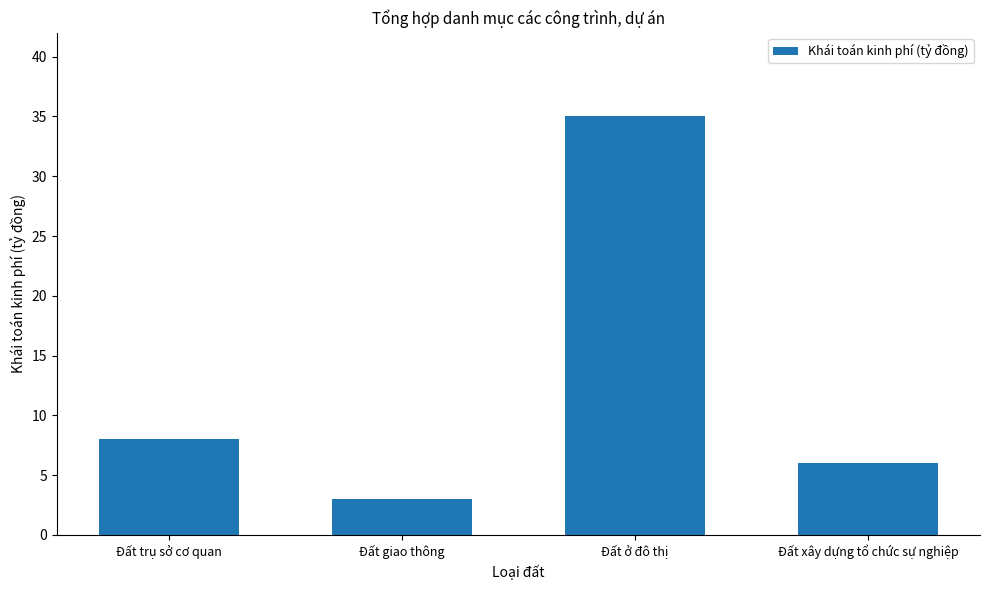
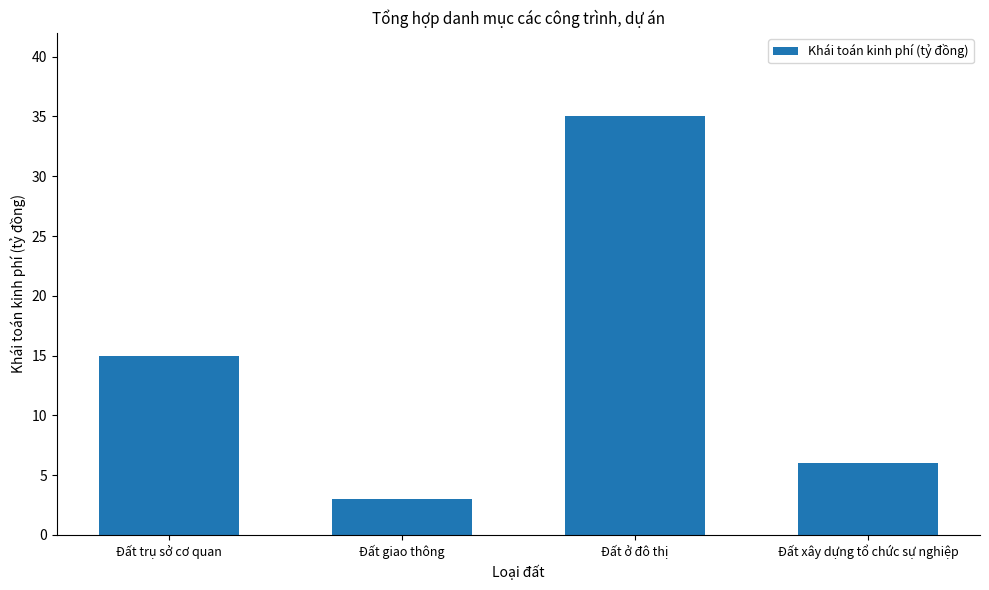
  {
-   "Đất trụ sở cơ quan": 8,
+   "Đất trụ sở cơ quan": 15,
    "Đất giao thông": 3,
    "Đất ở đô thị": 35,
    "Đất xây dựng tổ chức sự nghiệp": 6
  }
